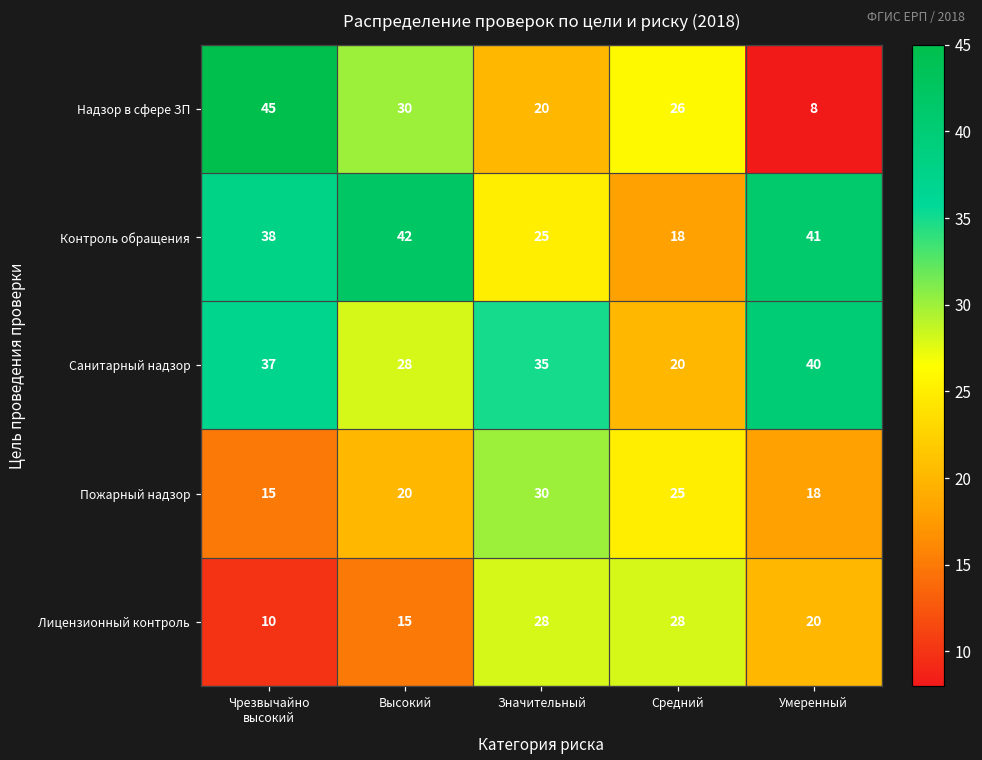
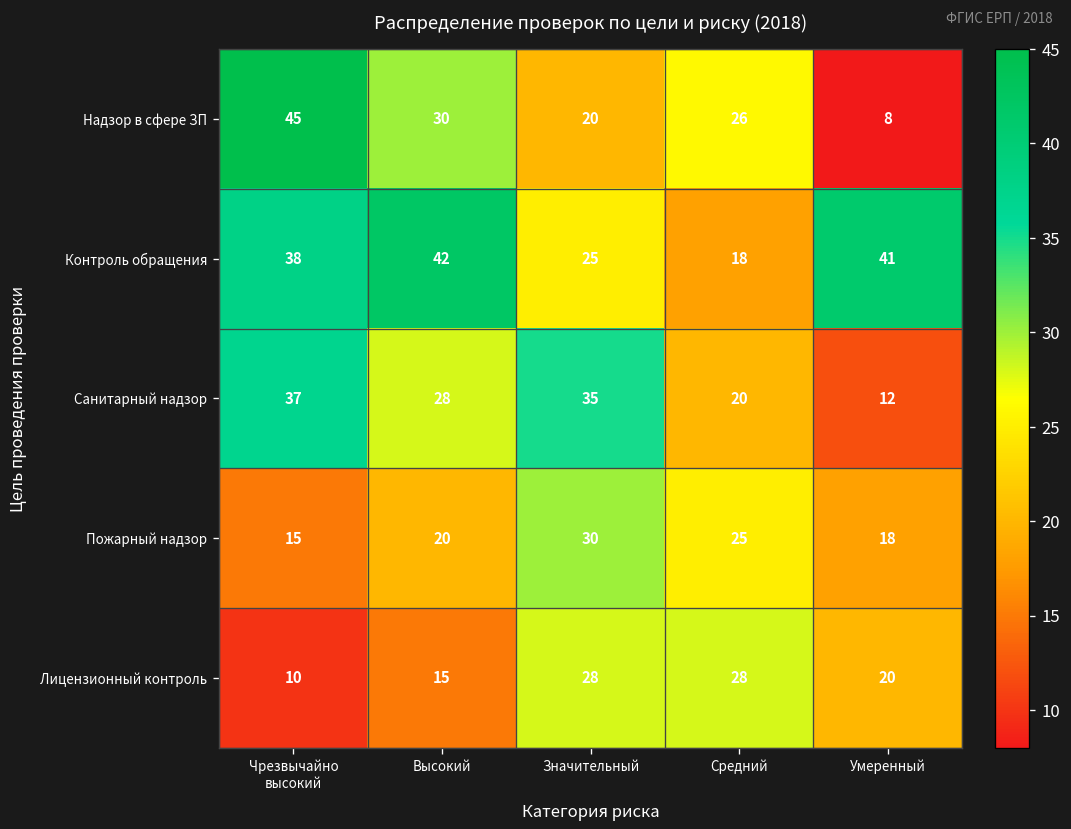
  {
    "Надзор в сфере ЗП": {
      "Чрезвычайно высокий": 45,
      "Высокий": 30,
      "Значительный": 20,
      "Средний": 26,
      "Умеренный": 8
    },
    "Контроль обращения": {
      "Чрезвычайно высокий": 38,
      "Высокий": 42,
      "Значительный": 25,
      "Средний": 18,
      "Умеренный": 41
    },
    "Санитарный надзор": {
      "Чрезвычайно высокий": 37,
      "Высокий": 28,
      "Значительный": 35,
      "Средний": 20,
-     "Умеренный": 40
+     "Умеренный": 12
    },
    "Пожарный надзор": {
      "Чрезвычайно высокий": 15,
      "Высокий": 20,
      "Значительный": 30,
      "Средний": 25,
      "Умеренный": 18
    },
    "Лицензионный контроль": {
      "Чрезвычайно высокий": 10,
      "Высокий": 15,
      "Значительный": 28,
      "Средний": 28,
      "Умеренный": 20
    }
  }
